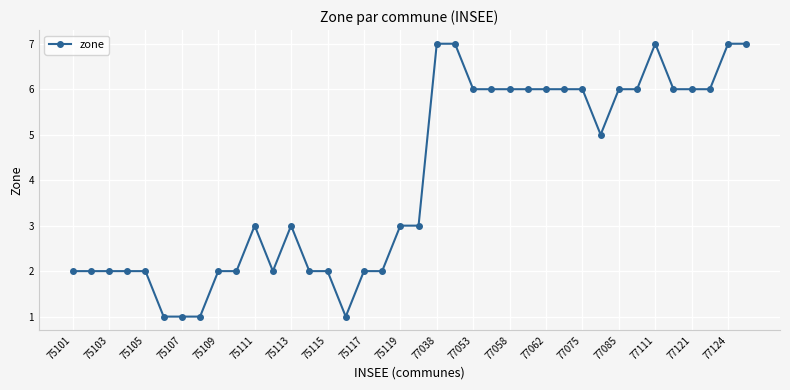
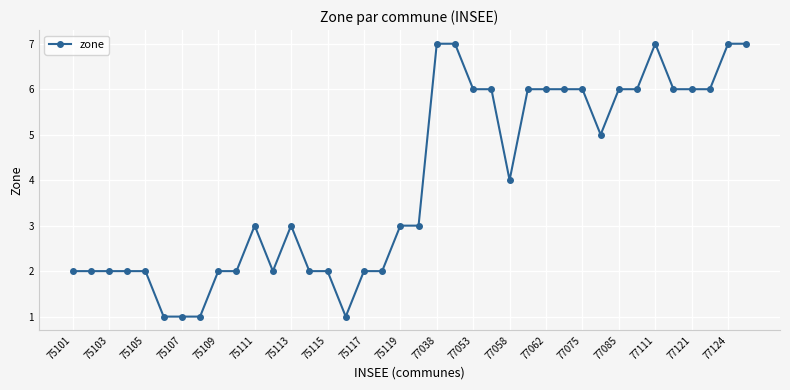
  {
    "75101": 2,
    "75103": 2,
    "75105": 2,
    "75107": 1,
    "75109": 2,
    "75111": 3,
    "75113": 3,
    "75115": 2,
    "75117": 2,
    "75119": 3,
    "77038": 7,
    "77053": 6,
-   "77058": 6,
+   "77058": 4,
    "77062": 6,
    "77075": 6,
    "77085": 6,
    "77111": 7,
    "77121": 6,
    "77124": 7
  }
